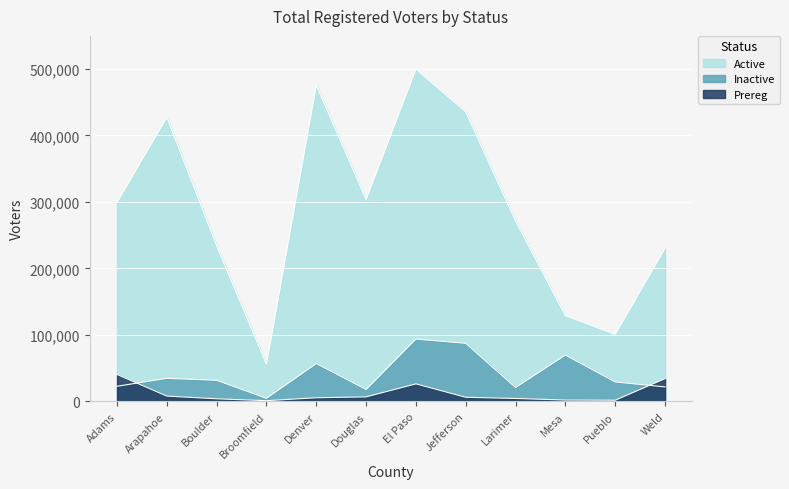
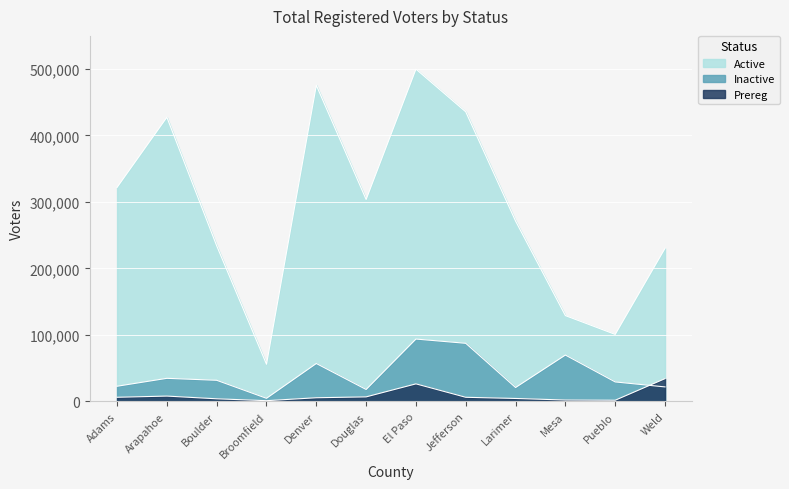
  {
    "Active": {
-     "Adams": "300,000",
+     "Adams": "320,000",
      "Arapahoe": "430,000",
      "Boulder": "230,000",
      "Broomfield": "60,000",
      "Denver": "480,000",
      "Douglas": "300,000",
      "El Paso": "500,000",
      "Jefferson": "440,000",
      "Larimer": "270,000",
      "Mesa": "130,000",
      "Pueblo": "100,000",
      "Weld": "230,000"
    },
    "Inactive": {
      "Adams": "20,000",
      "Arapahoe": "30,000",
      "Boulder": "30,000",
      "Denver": "60,000",
      "Douglas": "20,000",
      "El Paso": "90,000",
      "Jefferson": "90,000",
      "Larimer": "20,000",
      "Mesa": "70,000",
      "Pueblo": "30,000",
      "Weld": "20,000"
    },
    "Prereg": {
-     "Adams": "40,000",
+     "Adams": "10,000",
      "Arapahoe": "10,000",
      "Boulder": "0",
      "Denver": "10,000",
      "Douglas": "10,000",
      "El Paso": "30,000",
      "Jefferson": "10,000",
      "Larimer": "0",
      "Mesa": "0",
      "Pueblo": "0",
      "Weld": "30,000"
    }
  }
